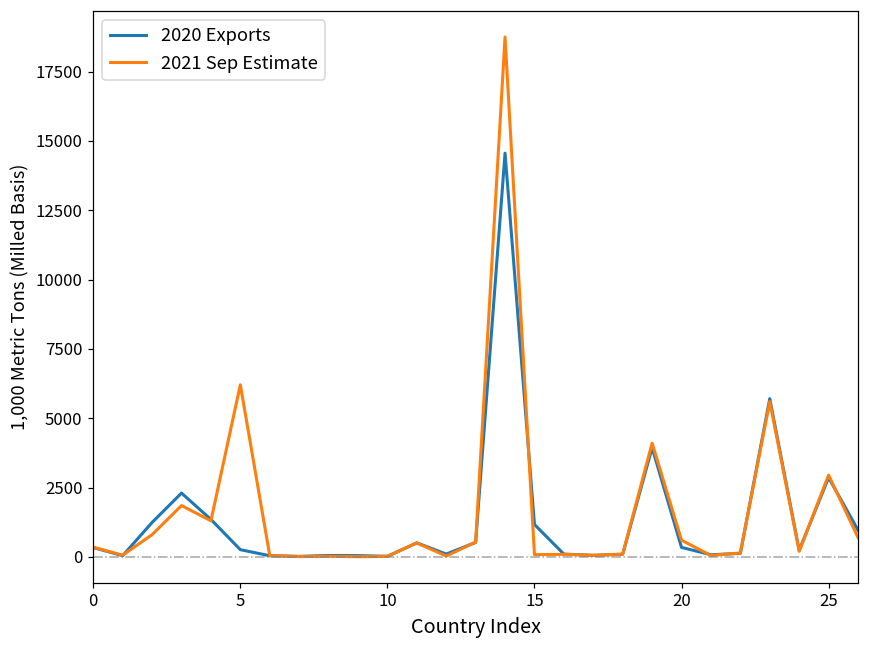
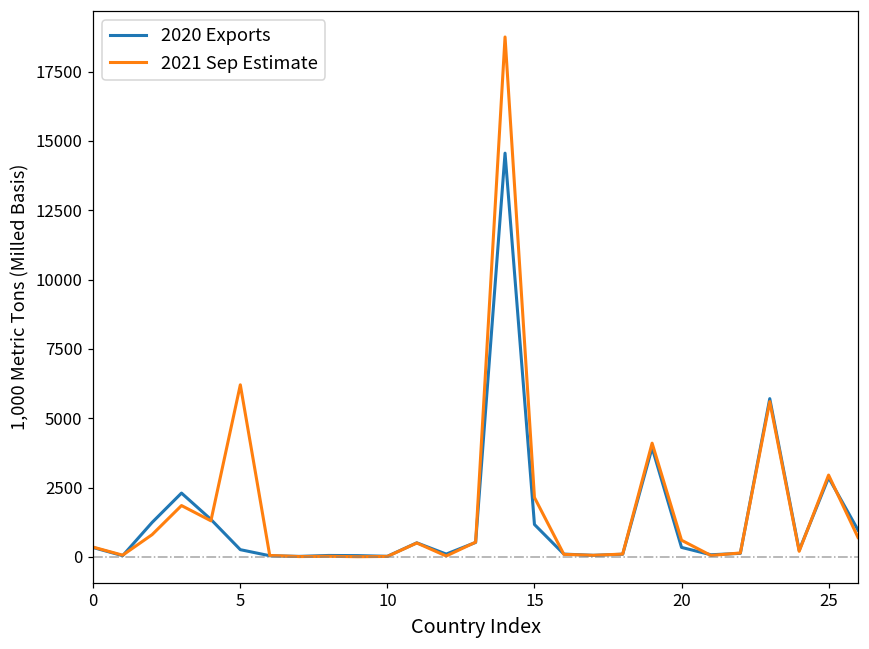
  {
    "2020 Exports": {
      "5": 300,
      "15": 1200,
      "20": 300
    },
    "2021 Sep Estimate": {
      "5": 6200,
-     "15": 100,
+     "15": 2100,
      "20": 600
    }
  }
